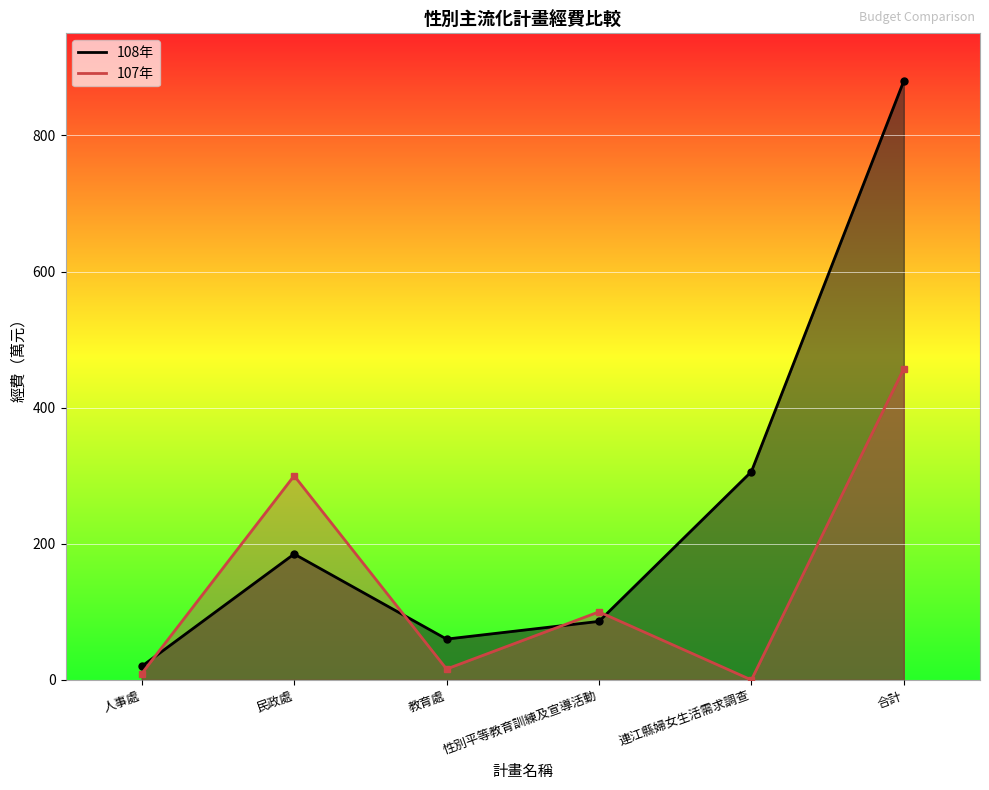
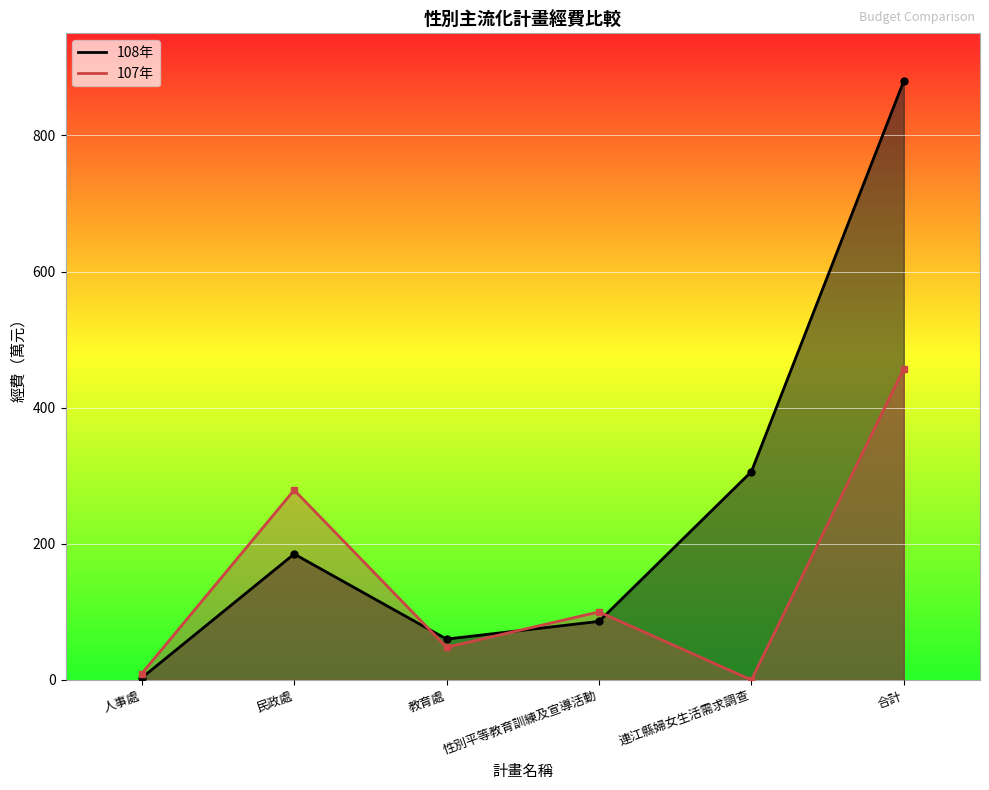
  {
    "108年": {
-     "人事處": 20,
+     "人事處": 0,
      "民政處": 190,
      "教育處": 60,
      "性別平等教育訓練及宣導活動": 90,
      "連江縣婦女生活需求調查": 310,
      "合計": 880
    },
    "107年": {
      "人事處": 10,
-     "民政處": 300,
-     "教育處": 20,
+     "民政處": 280,
+     "教育處": 50,
      "性別平等教育訓練及宣導活動": 100,
      "連江縣婦女生活需求調查": 0,
      "合計": 460
    }
  }
